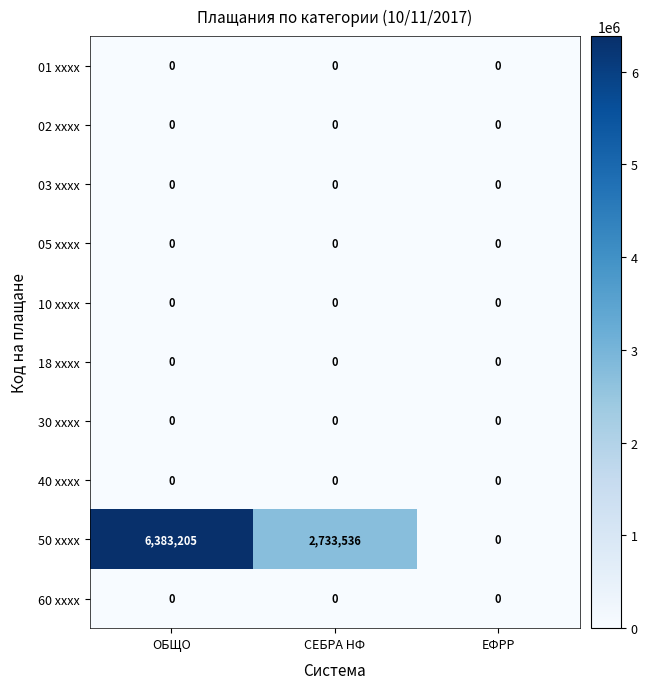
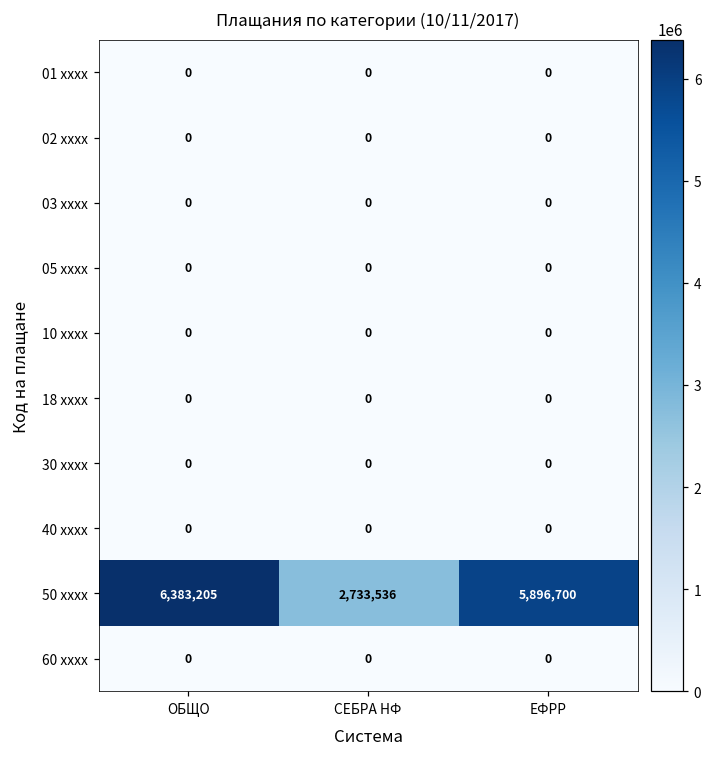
  {
    "01 xxxx": {
      "ОБЩО": "0",
      "СЕБРА НФ": "0",
      "ЕФРР": "0"
    },
    "02 xxxx": {
      "ОБЩО": "0",
      "СЕБРА НФ": "0",
      "ЕФРР": "0"
    },
    "03 xxxx": {
      "ОБЩО": "0",
      "СЕБРА НФ": "0",
      "ЕФРР": "0"
    },
    "05 xxxx": {
      "ОБЩО": "0",
      "СЕБРА НФ": "0",
      "ЕФРР": "0"
    },
    "10 xxxx": {
      "ОБЩО": "0",
      "СЕБРА НФ": "0",
      "ЕФРР": "0"
    },
    "18 xxxx": {
      "ОБЩО": "0",
      "СЕБРА НФ": "0",
      "ЕФРР": "0"
    },
    "30 xxxx": {
      "ОБЩО": "0",
      "СЕБРА НФ": "0",
      "ЕФРР": "0"
    },
    "40 xxxx": {
      "ОБЩО": "0",
      "СЕБРА НФ": "0",
      "ЕФРР": "0"
    },
    "50 xxxx": {
      "ОБЩО": "6,383,205",
      "СЕБРА НФ": "2,733,536",
-     "ЕФРР": "0"
+     "ЕФРР": "5,896,700"
    },
    "60 xxxx": {
      "ОБЩО": "0",
      "СЕБРА НФ": "0",
      "ЕФРР": "0"
    }
  }
